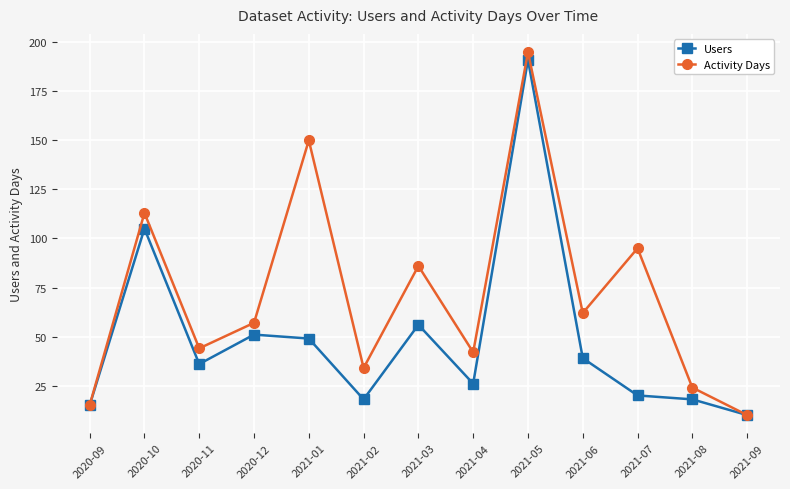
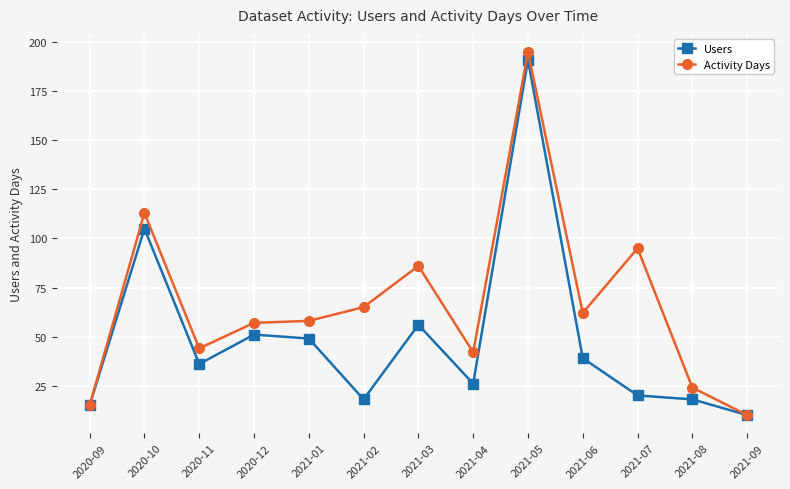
  {
    "Users": {
      "2020-10": 105,
      "2020-11": 36,
      "2020-12": 51,
      "2021-01": 49,
      "2021-02": 18,
      "2021-03": 56,
      "2021-04": 26,
      "2021-05": 191,
      "2021-06": 39,
      "2021-07": 20,
      "2021-08": 18
    },
    "Activity Days": {
      "2020-10": 113,
      "2020-11": 44,
      "2020-12": 57,
-     "2021-01": 150,
-     "2021-02": 34,
+     "2021-01": 58,
+     "2021-02": 65,
      "2021-03": 86,
      "2021-04": 42,
      "2021-05": 195,
      "2021-06": 62,
      "2021-07": 95,
      "2021-08": 24
    }
  }
